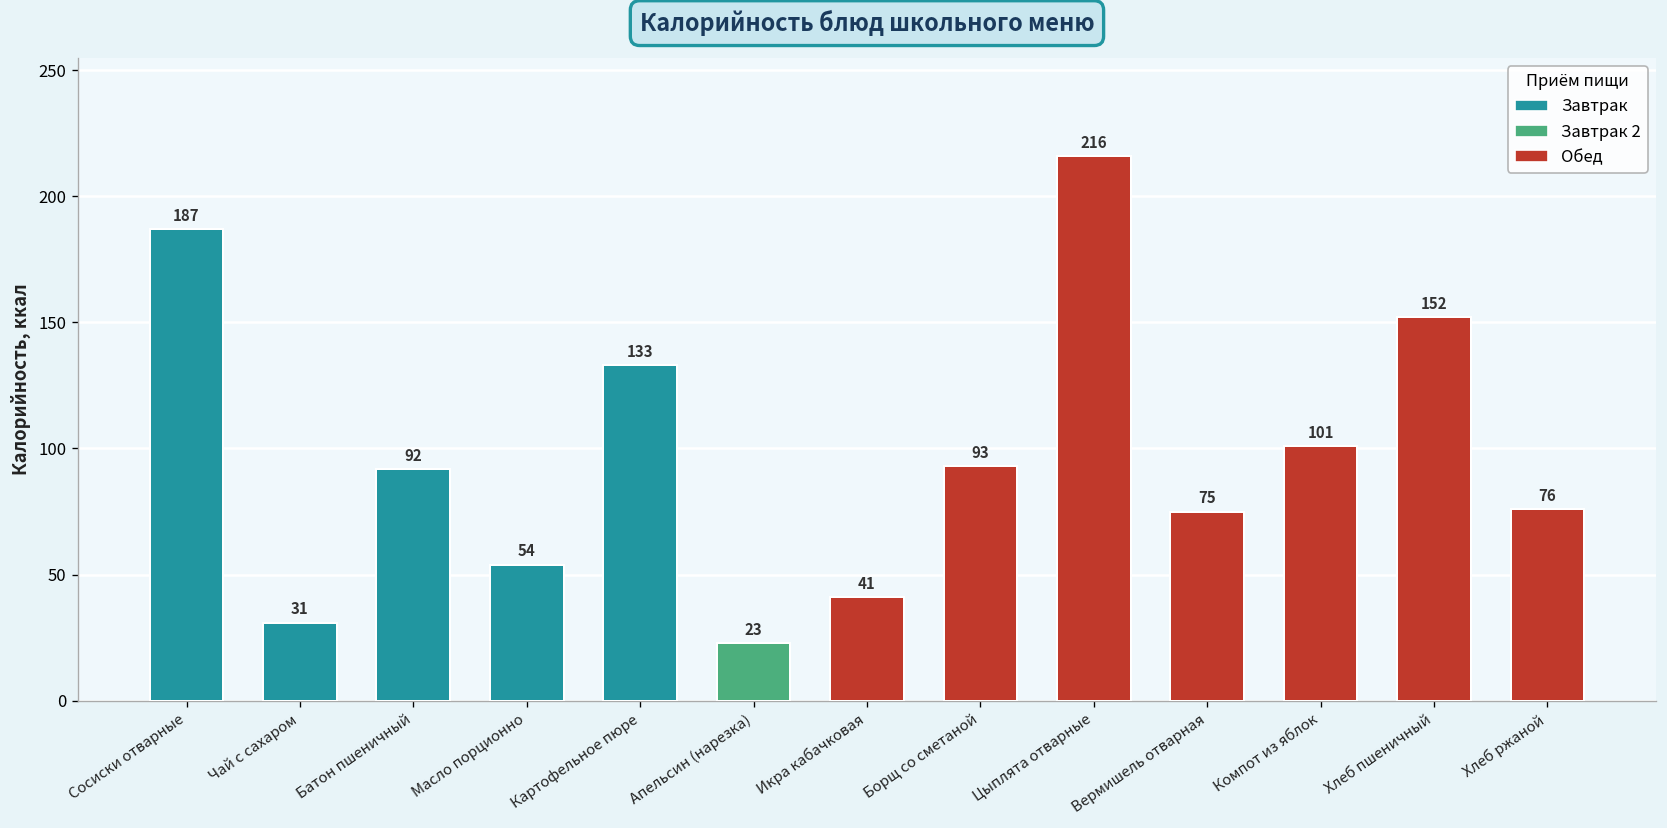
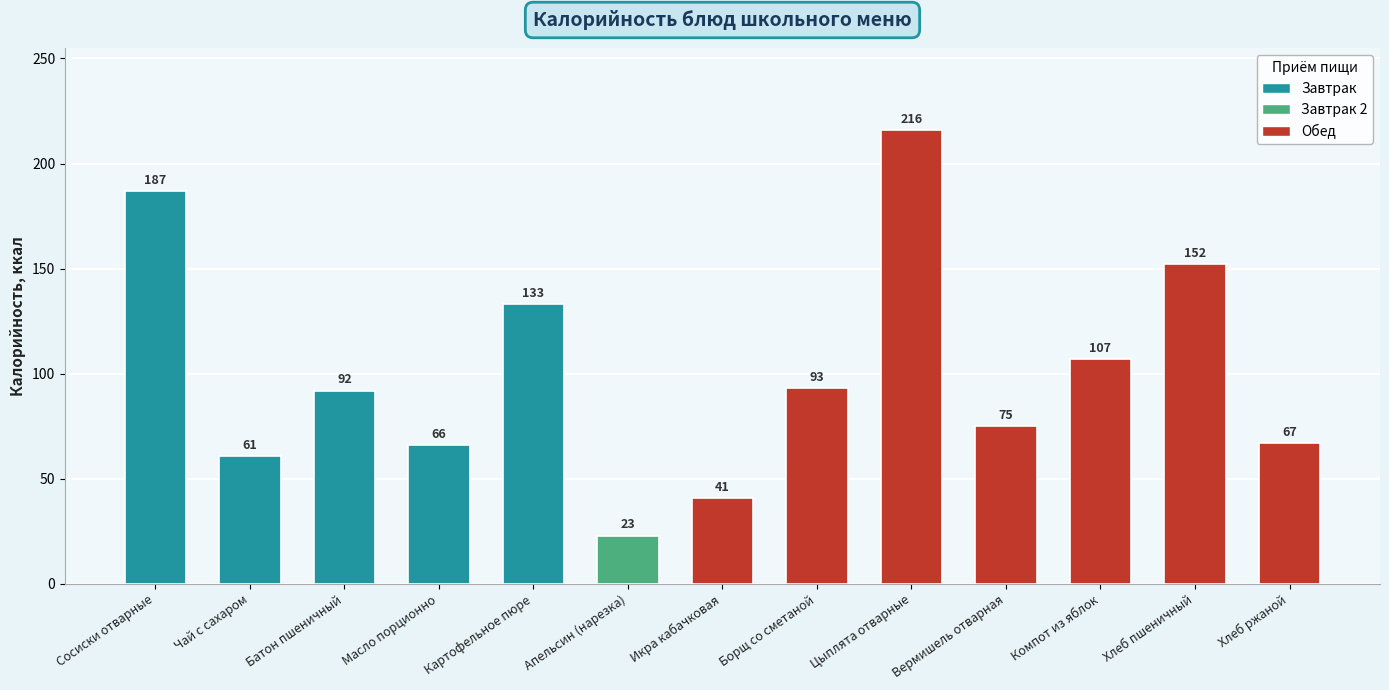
  {
    "Сосиски отварные": 187,
-   "Чай с сахаром": 31,
+   "Чай с сахаром": 61,
    "Батон пшеничный": 92,
-   "Масло порционно": 54,
+   "Масло порционно": 66,
    "Картофельное пюре": 133,
    "Апельсин (нарезка)": 23,
    "Икра кабачковая": 41,
    "Борщ со сметаной": 93,
    "Цыплята отварные": 216,
    "Вермишель отварная": 75,
-   "Компот из яблок": 101,
+   "Компот из яблок": 107,
    "Хлеб пшеничный": 152,
-   "Хлеб ржаной": 76
+   "Хлеб ржаной": 67
  }
